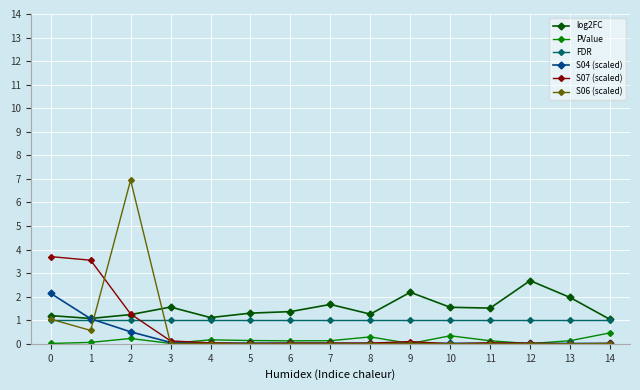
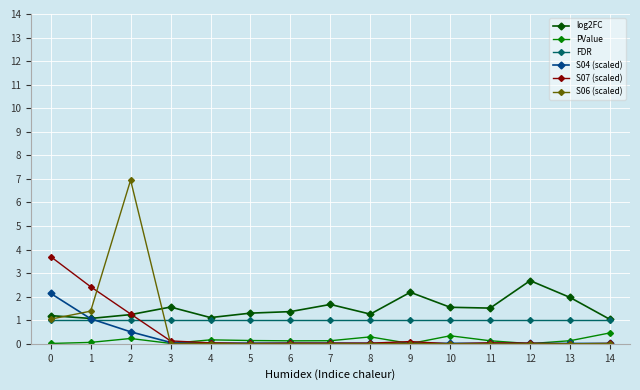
  {
    "S07 (scaled)": {
      "0": 3.7,
-     "1": 3.5
+     "1": 2.4
    },
    "S06 (scaled)": {
-     "1": 0.6,
+     "1": 1.4,
      "2": 6.9
    }
  }
